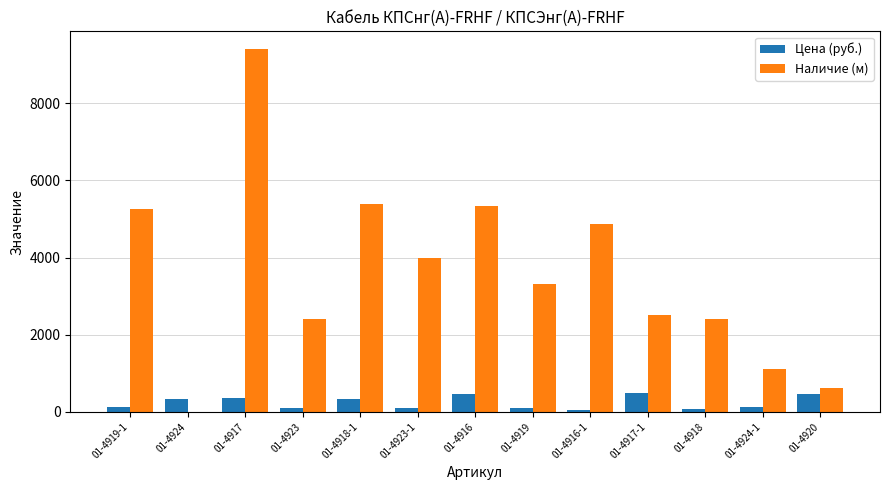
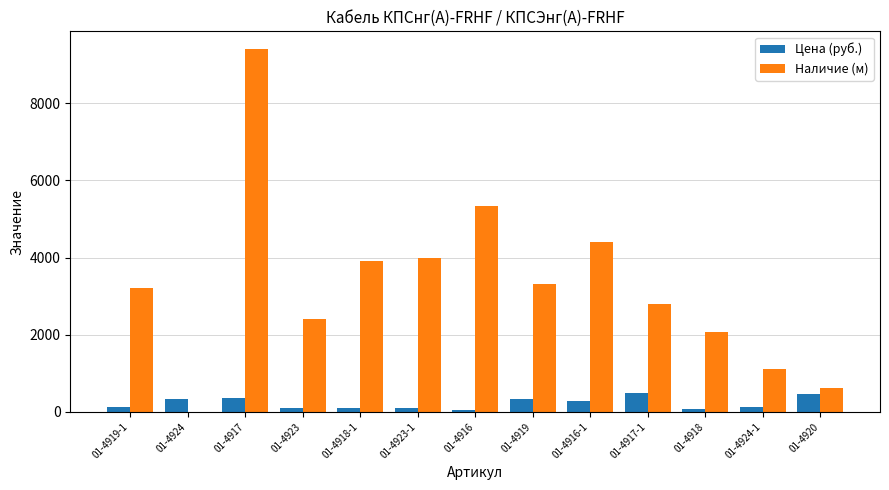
  {
    "Цена (руб.)": {
      "01-4919-1": 100,
      "01-4924": 300,
      "01-4917": 400,
      "01-4923": 100,
-     "01-4918-1": 300,
+     "01-4918-1": 100,
      "01-4923-1": 100,
-     "01-4916": 500,
-     "01-4919": 100,
-     "01-4916-1": 100,
+     "01-4916": 100,
+     "01-4919": 300,
+     "01-4916-1": 300,
      "01-4917-1": 500,
      "01-4918": 100,
      "01-4924-1": 100,
      "01-4920": 500
    },
    "Наличие (м)": {
-     "01-4919-1": 5300,
+     "01-4919-1": 3200,
      "01-4924": 0,
      "01-4917": 9400,
      "01-4923": 2400,
-     "01-4918-1": 5400,
+     "01-4918-1": 3900,
      "01-4923-1": 4000,
      "01-4916": 5300,
      "01-4919": 3300,
-     "01-4916-1": 4900,
-     "01-4917-1": 2500,
-     "01-4918": 2400,
+     "01-4916-1": 4400,
+     "01-4917-1": 2800,
+     "01-4918": 2100,
      "01-4924-1": 1100,
      "01-4920": 600
    }
  }
